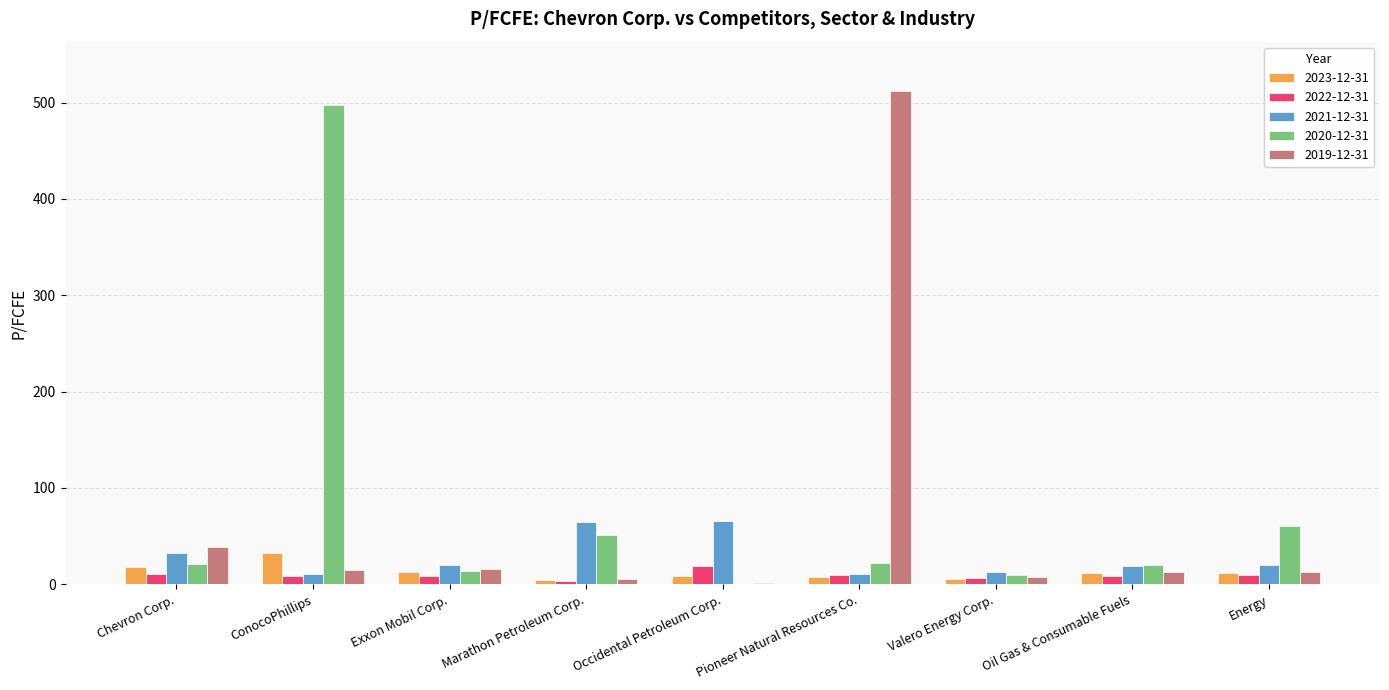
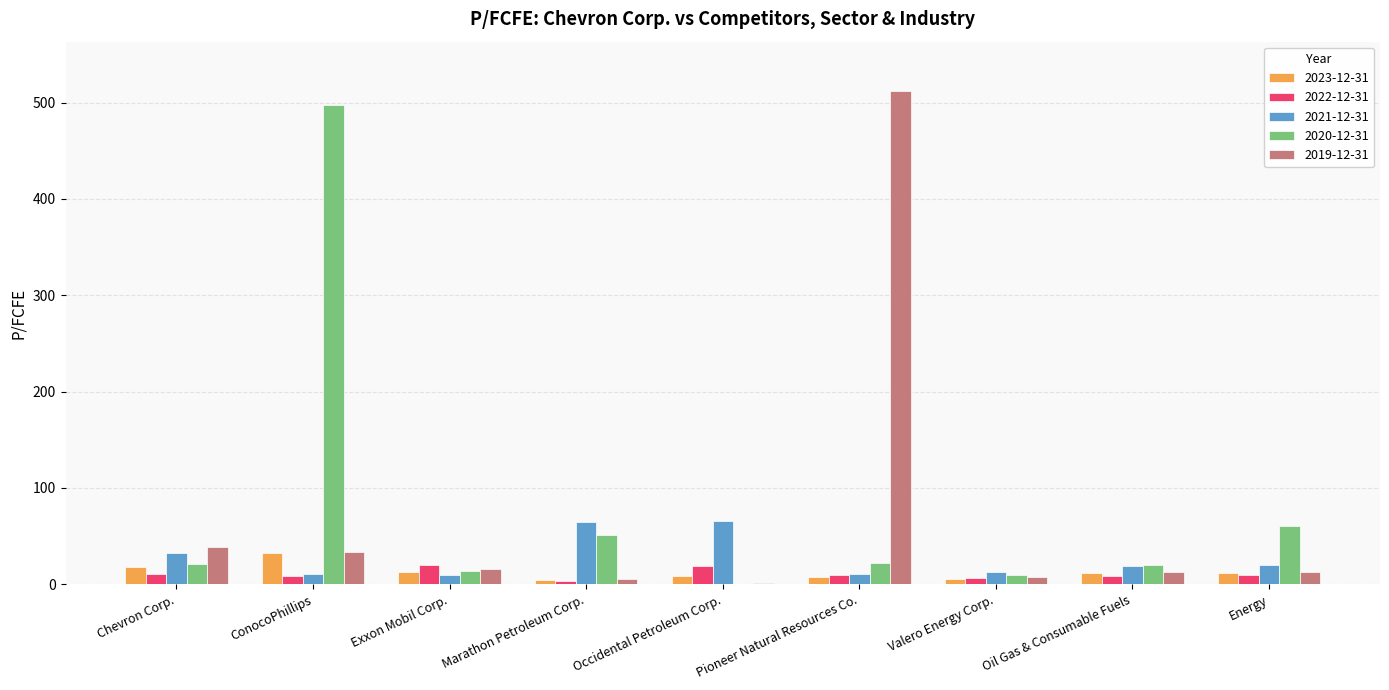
  {
    "2023-12-31": {
      "Chevron Corp.": 20,
      "ConocoPhillips": 30,
      "Exxon Mobil Corp.": 10,
      "Marathon Petroleum Corp.": 0,
      "Occidental Petroleum Corp.": 10,
      "Pioneer Natural Resources Co.": 10,
      "Valero Energy Corp.": 10,
      "Oil Gas & Consumable Fuels": 10,
      "Energy": 10
    },
    "2022-12-31": {
      "Chevron Corp.": 10,
      "ConocoPhillips": 10,
-     "Exxon Mobil Corp.": 10,
+     "Exxon Mobil Corp.": 20,
      "Marathon Petroleum Corp.": 0,
      "Occidental Petroleum Corp.": 20,
      "Pioneer Natural Resources Co.": 10,
      "Valero Energy Corp.": 10,
      "Oil Gas & Consumable Fuels": 10,
      "Energy": 10
    },
    "2021-12-31": {
      "Chevron Corp.": 30,
      "ConocoPhillips": 10,
-     "Exxon Mobil Corp.": 20,
+     "Exxon Mobil Corp.": 10,
      "Marathon Petroleum Corp.": 70,
      "Occidental Petroleum Corp.": 70,
      "Pioneer Natural Resources Co.": 10,
      "Valero Energy Corp.": 10,
      "Oil Gas & Consumable Fuels": 20,
      "Energy": 20
    },
    "2020-12-31": {
      "Chevron Corp.": 20,
      "ConocoPhillips": 500,
      "Exxon Mobil Corp.": 10,
      "Marathon Petroleum Corp.": 50,
      "Occidental Petroleum Corp.": 0,
      "Pioneer Natural Resources Co.": 20,
      "Valero Energy Corp.": 10,
      "Oil Gas & Consumable Fuels": 20,
      "Energy": 60
    },
    "2019-12-31": {
      "Chevron Corp.": 40,
-     "ConocoPhillips": 10,
+     "ConocoPhillips": 30,
      "Exxon Mobil Corp.": 20,
      "Marathon Petroleum Corp.": 10,
      "Pioneer Natural Resources Co.": 510,
      "Valero Energy Corp.": 10,
      "Oil Gas & Consumable Fuels": 10,
      "Energy": 10
    }
  }
